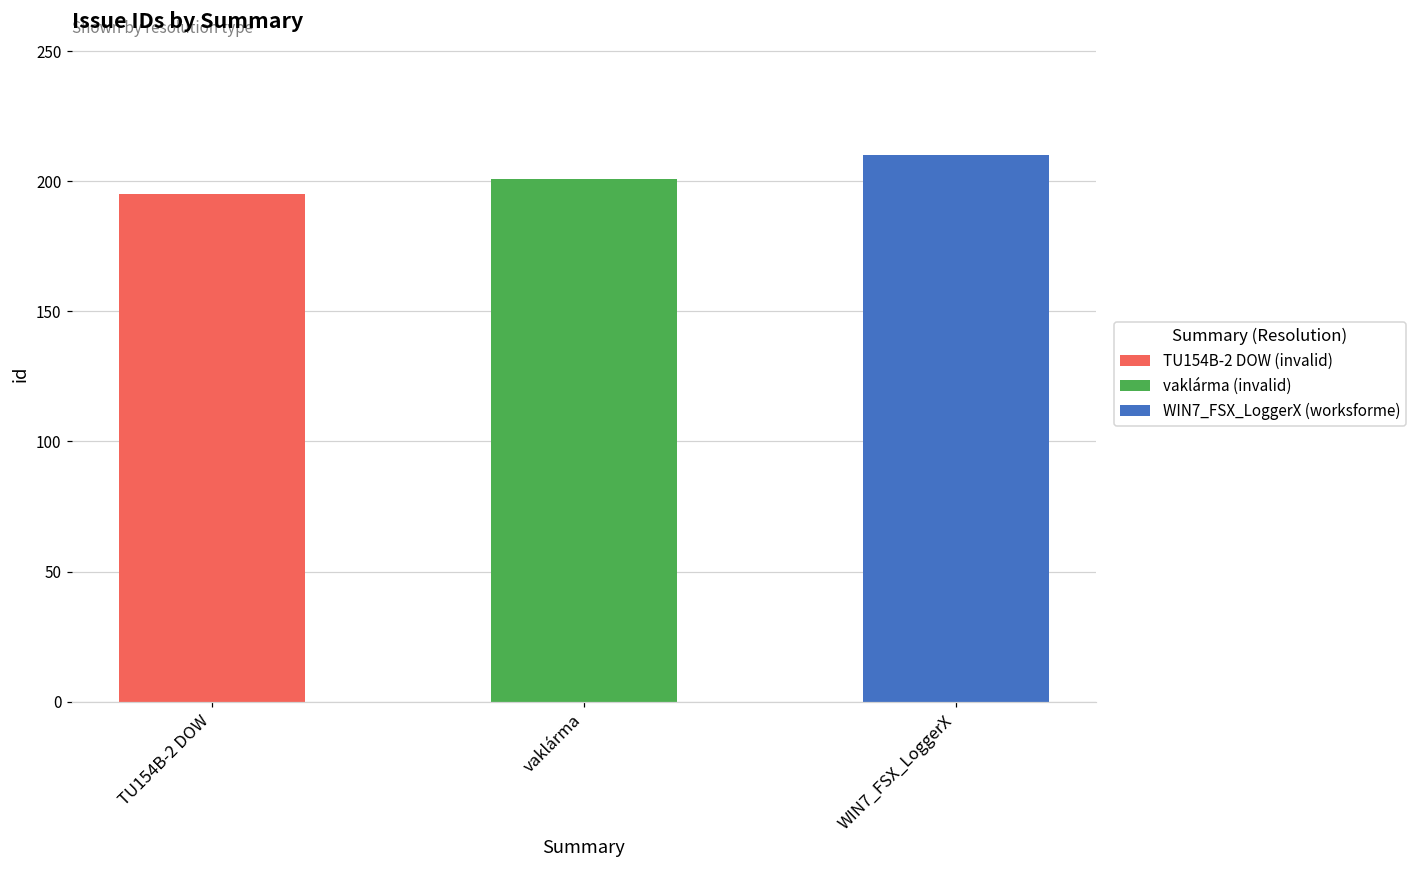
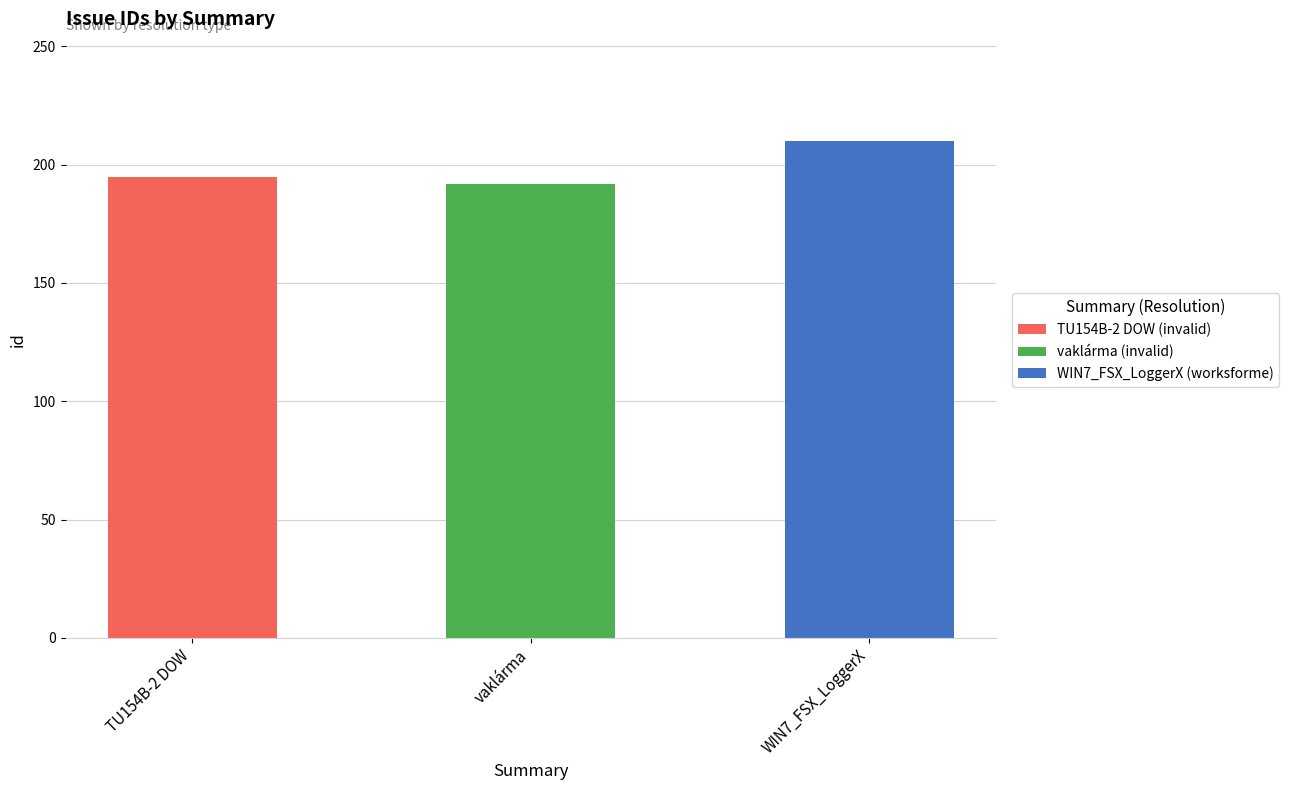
  {
    "TU154B-2 DOW": 195,
-   "vaklárma": 201,
+   "vaklárma": 192,
    "WIN7_FSX_LoggerX": 210
  }
